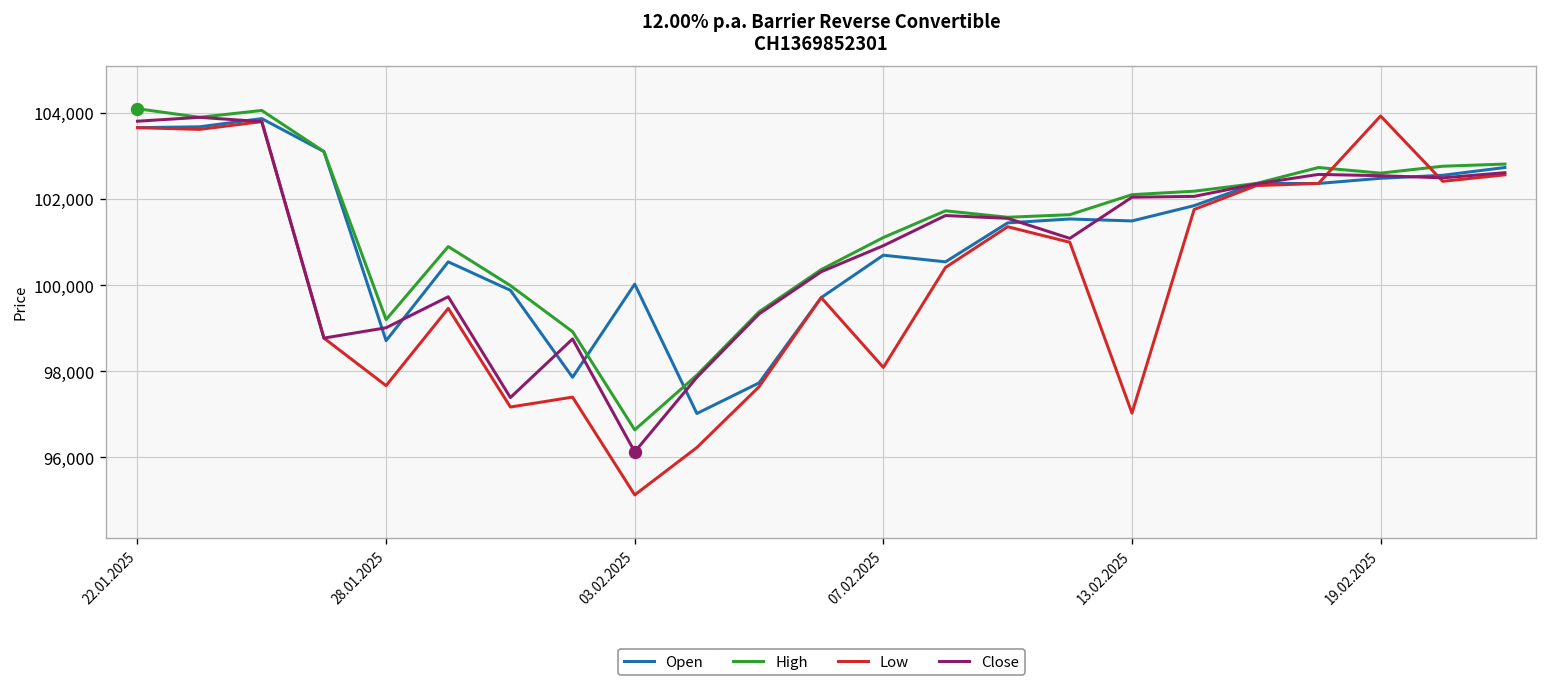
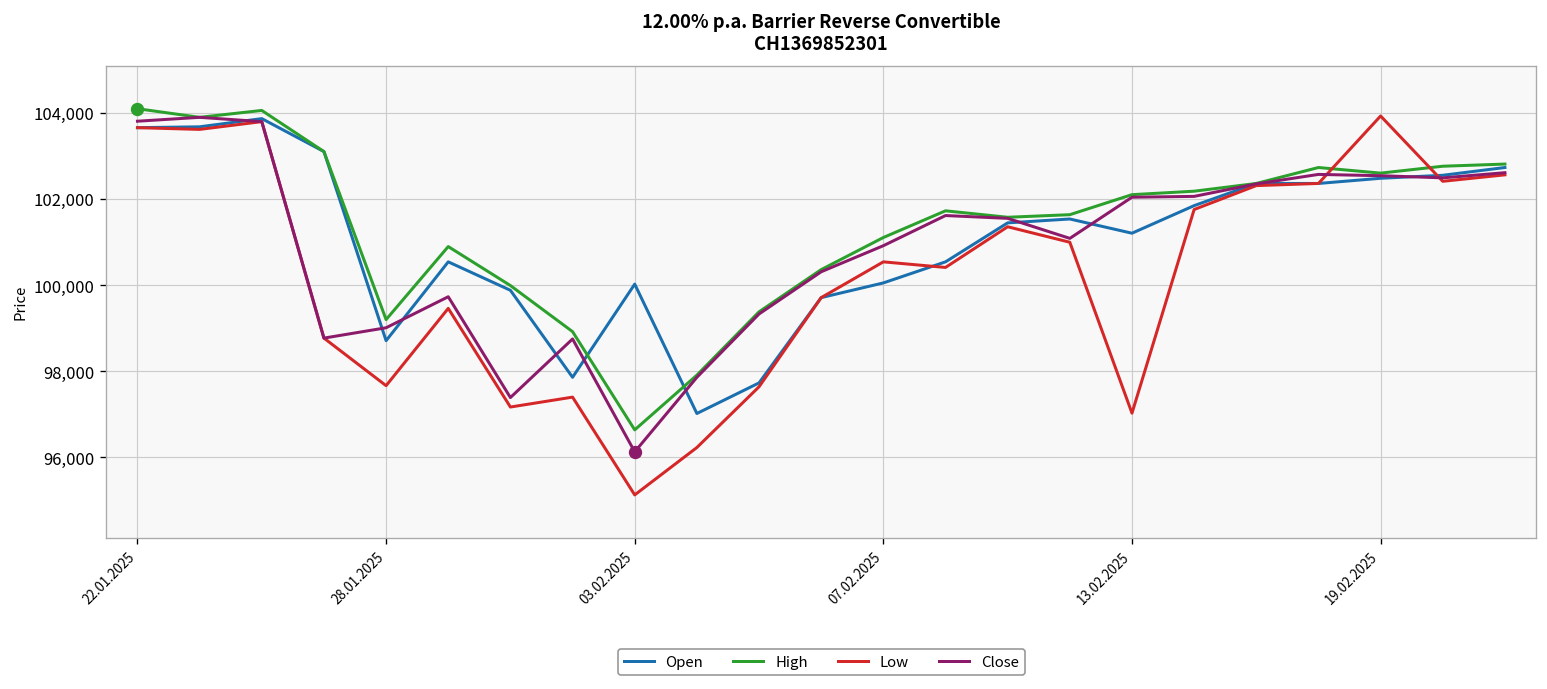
  {
    "Open": {
      "28.01.2025": "98,700",
      "03.02.2025": "100,000",
-     "07.02.2025": "100,700",
-     "13.02.2025": "101,500"
+     "07.02.2025": "100,100",
+     "13.02.2025": "101,200"
    },
    "Low": {
      "28.01.2025": "97,700",
      "03.02.2025": "95,100",
-     "07.02.2025": "98,100",
+     "07.02.2025": "100,500",
      "13.02.2025": "97,000",
      "19.02.2025": "103,900"
    }
  }
